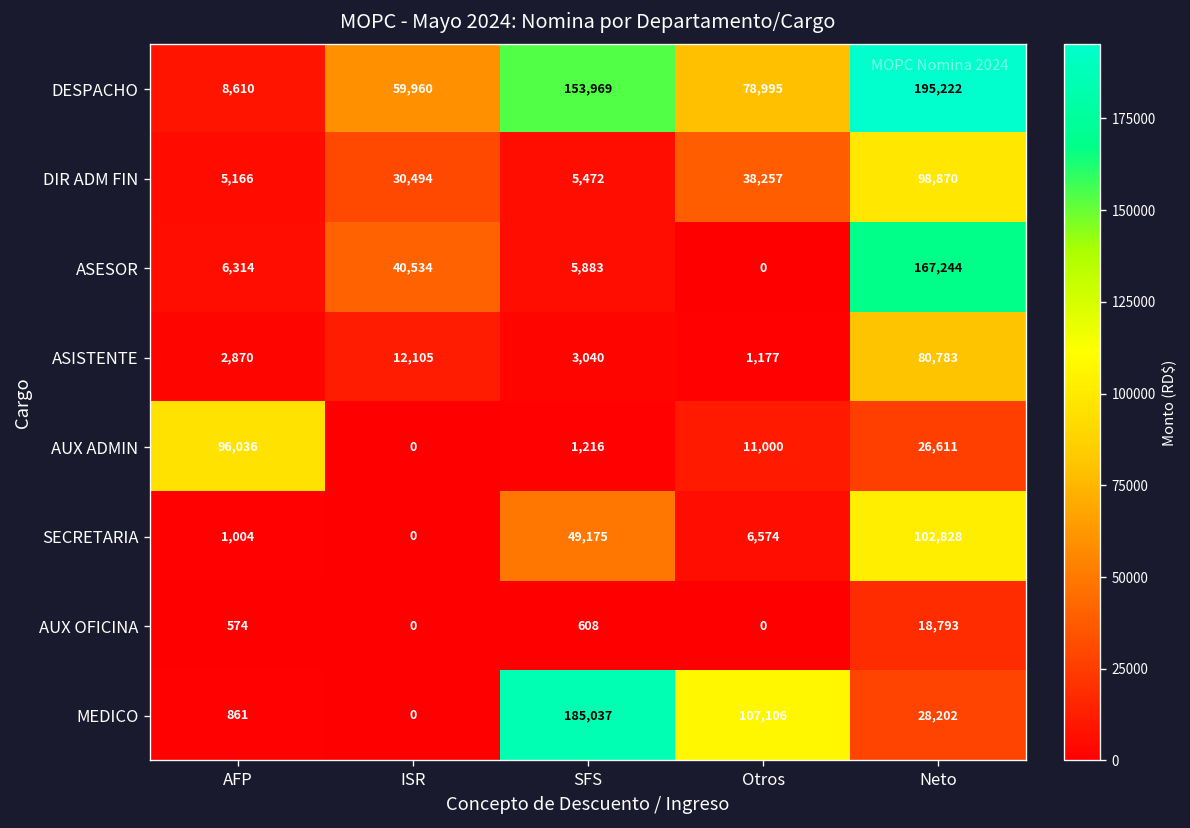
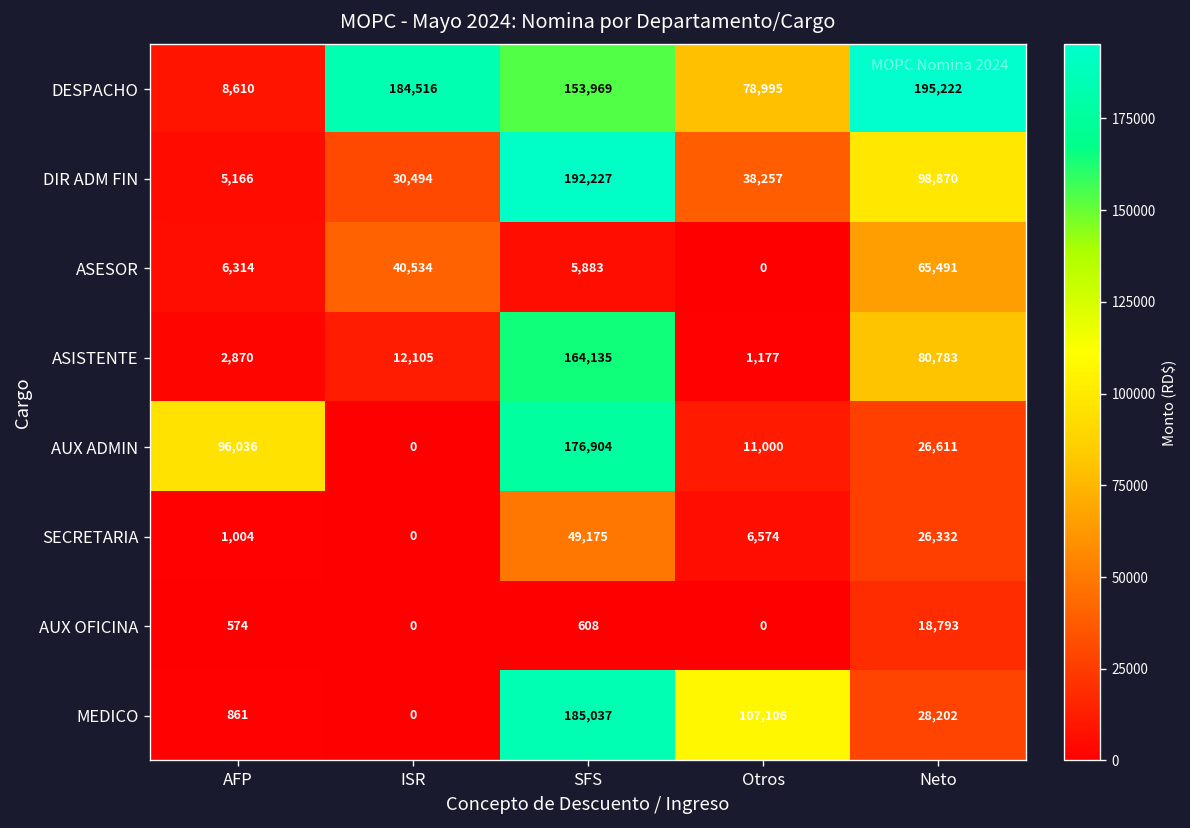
  {
    "DESPACHO": {
      "AFP": "8,610",
-     "ISR": "59,960",
+     "ISR": "184,516",
      "SFS": "153,969",
      "Otros": "78,995"
    },
    "DIR ADM FIN": {
      "AFP": "5,166",
      "ISR": "30,494",
-     "SFS": "5,472",
+     "SFS": "192,227",
      "Otros": "38,257",
      "Neto": "98,870"
    },
    "ASESOR": {
      "AFP": "6,314",
      "ISR": "40,534",
      "SFS": "5,883",
      "Otros": "0",
-     "Neto": "167,244"
+     "Neto": "65,491"
    },
    "ASISTENTE": {
      "AFP": "2,870",
      "ISR": "12,105",
-     "SFS": "3,040",
+     "SFS": "164,135",
      "Otros": "1,177",
      "Neto": "80,783"
    },
    "AUX ADMIN": {
      "AFP": "96,036",
      "ISR": "0",
-     "SFS": "1,216",
+     "SFS": "176,904",
      "Otros": "11,000",
      "Neto": "26,611"
    },
    "SECRETARIA": {
      "AFP": "1,004",
      "ISR": "0",
      "SFS": "49,175",
      "Otros": "6,574",
-     "Neto": "102,828"
+     "Neto": "26,332"
    },
    "AUX OFICINA": {
      "AFP": "574",
      "ISR": "0",
      "SFS": "608",
      "Otros": "0",
      "Neto": "18,793"
    },
    "MEDICO": {
      "AFP": "861",
      "ISR": "0",
      "SFS": "185,037",
      "Otros": "107,106",
      "Neto": "28,202"
    }
  }
